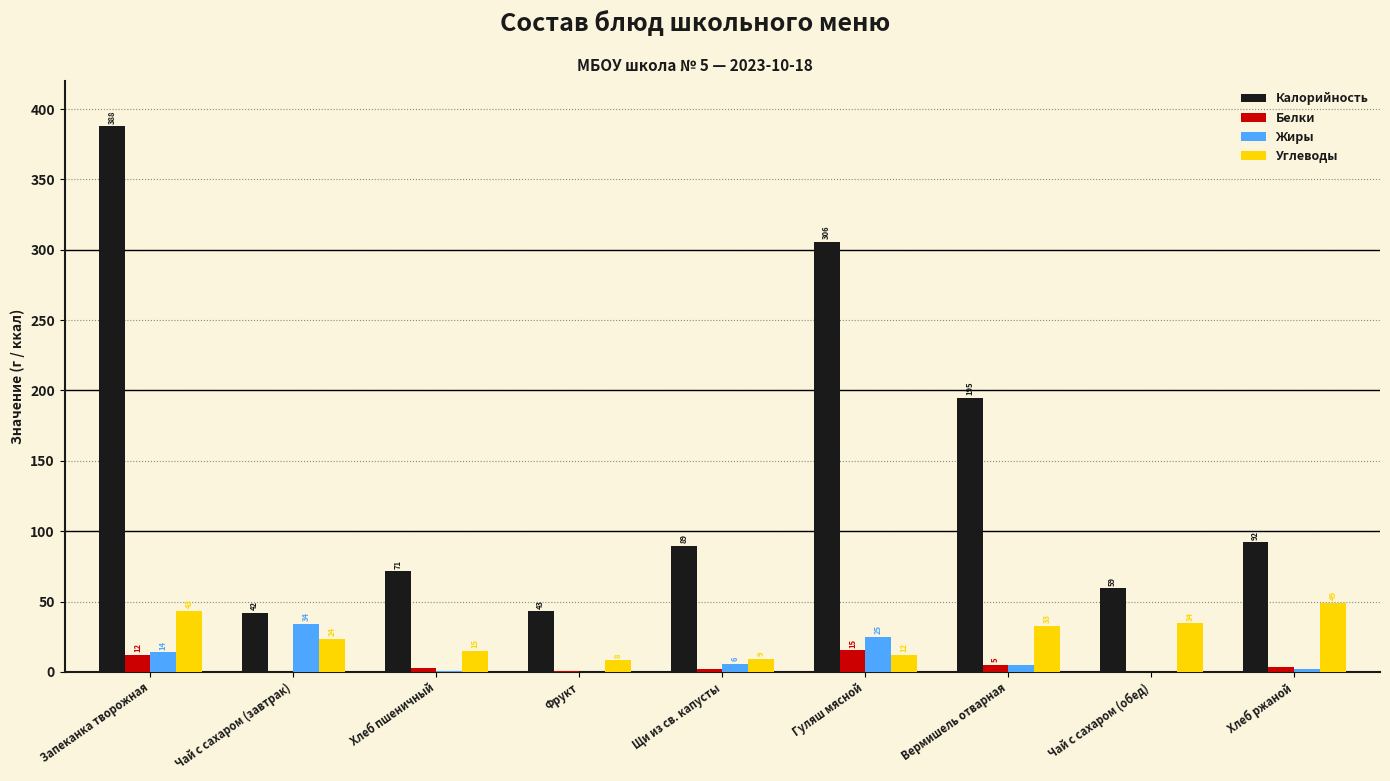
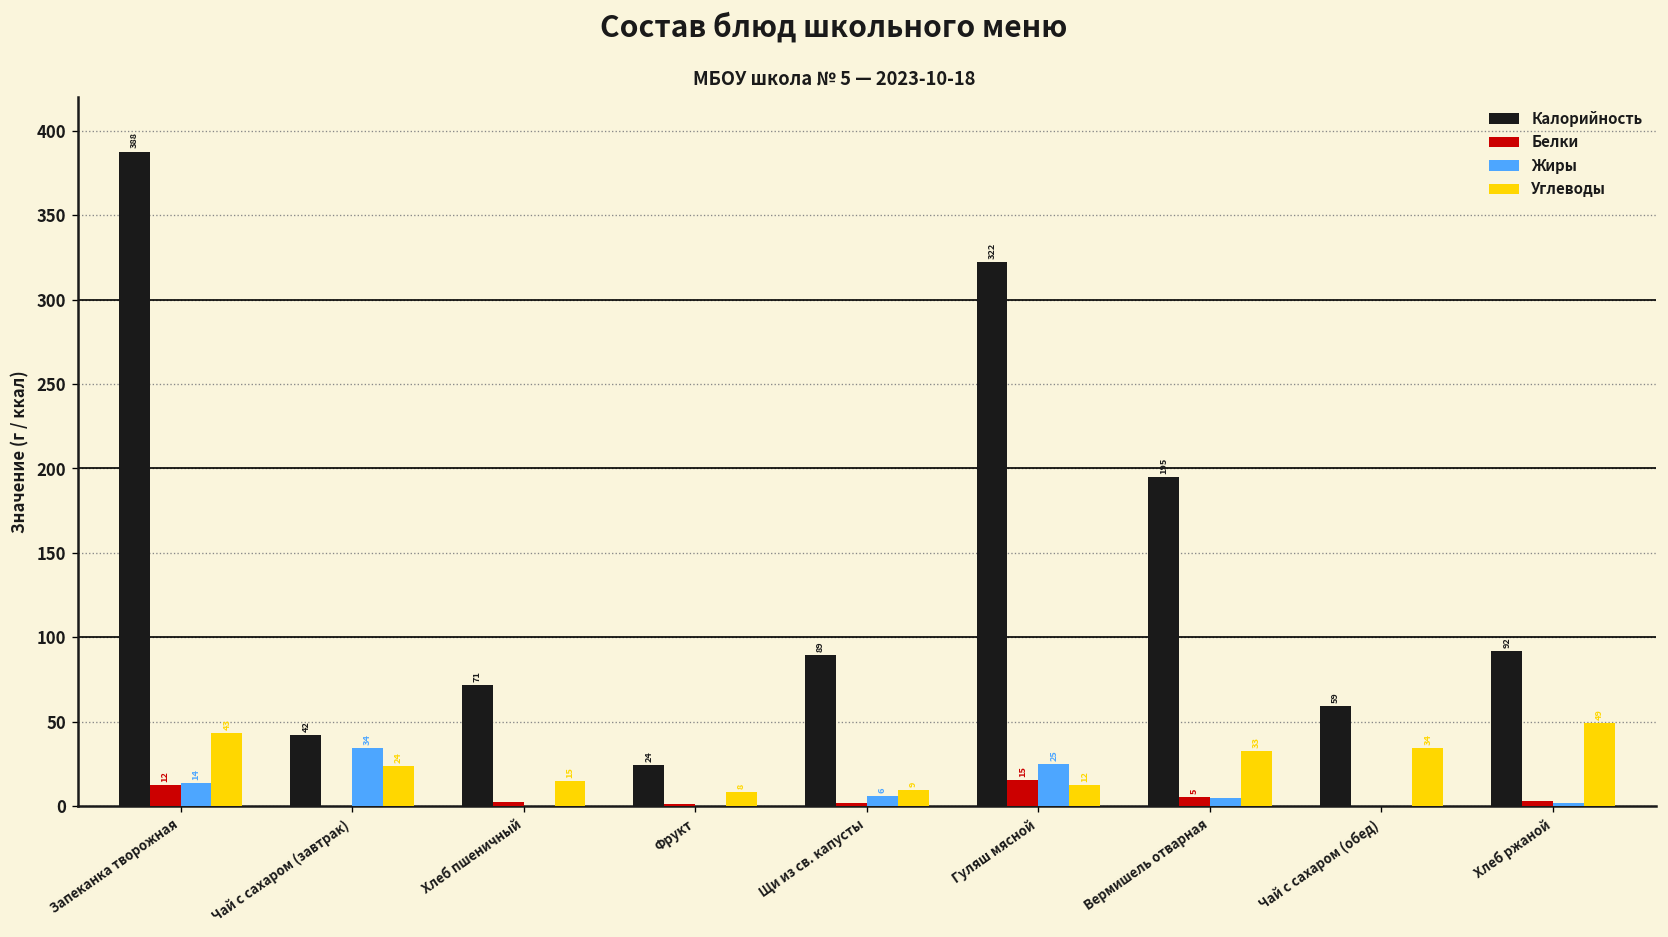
  {
    "Калорийность": {
      "Запеканка творожная": 388,
      "Чай с сахаром (завтрак)": 42,
      "Хлеб пшеничный": 71,
-     "Фрукт": 43,
+     "Фрукт": 24,
      "Щи из св. капусты": 89,
-     "Гуляш мясной": 306,
+     "Гуляш мясной": 322,
      "Вермишель отварная": 195,
      "Чай с сахаром (обед)": 59,
      "Хлеб ржаной": 92
    },
    "Белки": {
      "Запеканка творожная": 12,
      "Гуляш мясной": 15,
      "Вермишель отварная": 5
    },
    "Жиры": {
      "Запеканка творожная": 14,
      "Чай с сахаром (завтрак)": 34,
      "Щи из св. капусты": 6,
      "Гуляш мясной": 25
    },
    "Углеводы": {
      "Запеканка творожная": 43,
      "Чай с сахаром (завтрак)": 24,
      "Хлеб пшеничный": 15,
      "Фрукт": 8,
      "Щи из св. капусты": 9,
      "Гуляш мясной": 12,
      "Вермишель отварная": 33,
      "Чай с сахаром (обед)": 34,
      "Хлеб ржаной": 49
    }
  }
